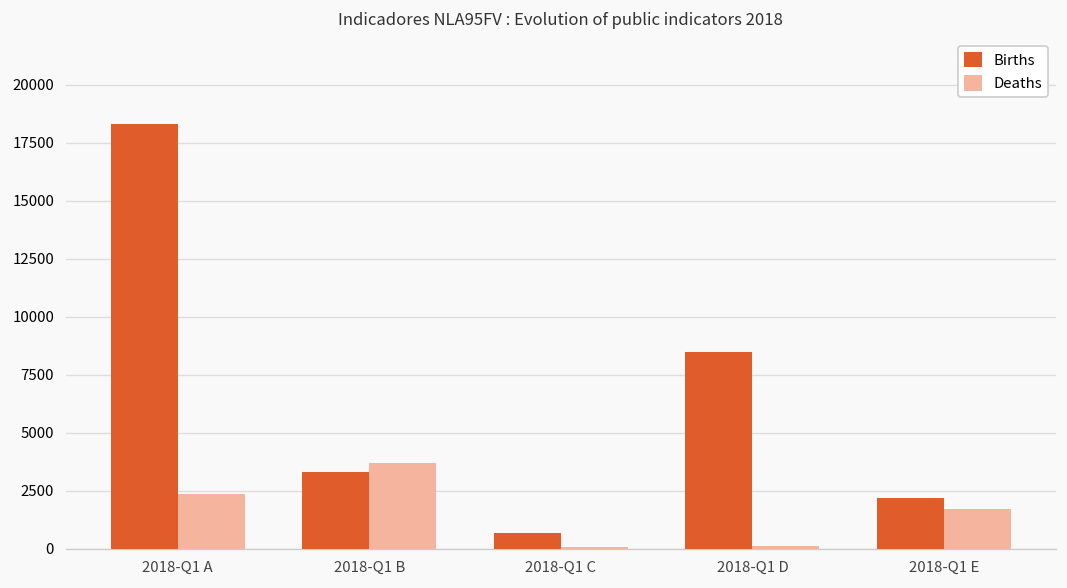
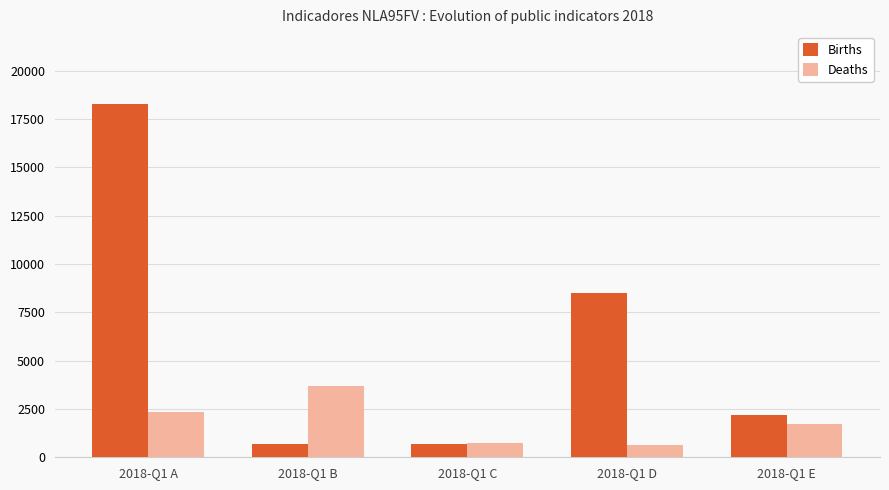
  {
    "Births": {
      "2018-Q1 A": 18300,
-     "2018-Q1 B": 3300,
+     "2018-Q1 B": 700,
      "2018-Q1 C": 700,
      "2018-Q1 D": 8500,
      "2018-Q1 E": 2200
    },
    "Deaths": {
      "2018-Q1 A": 2300,
      "2018-Q1 B": 3700,
-     "2018-Q1 C": 100,
-     "2018-Q1 D": 100,
+     "2018-Q1 C": 700,
+     "2018-Q1 D": 600,
      "2018-Q1 E": 1700
    }
  }
